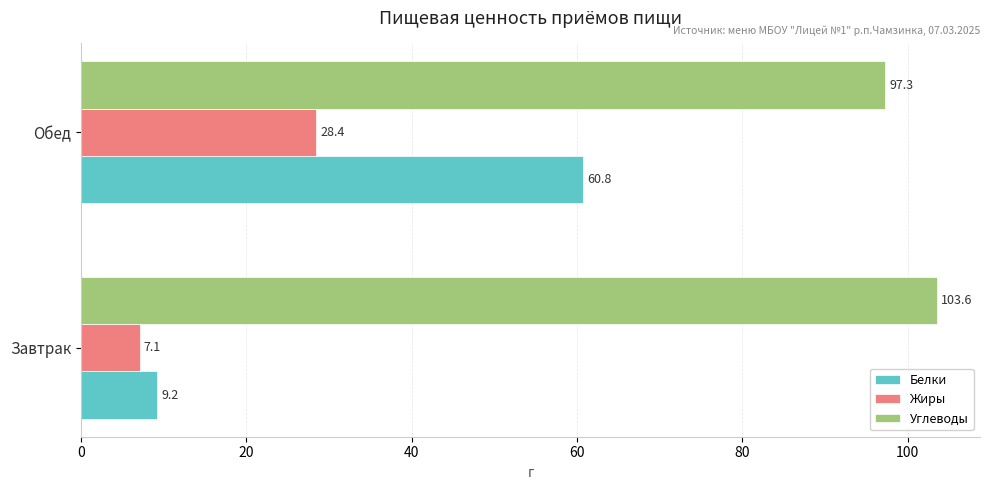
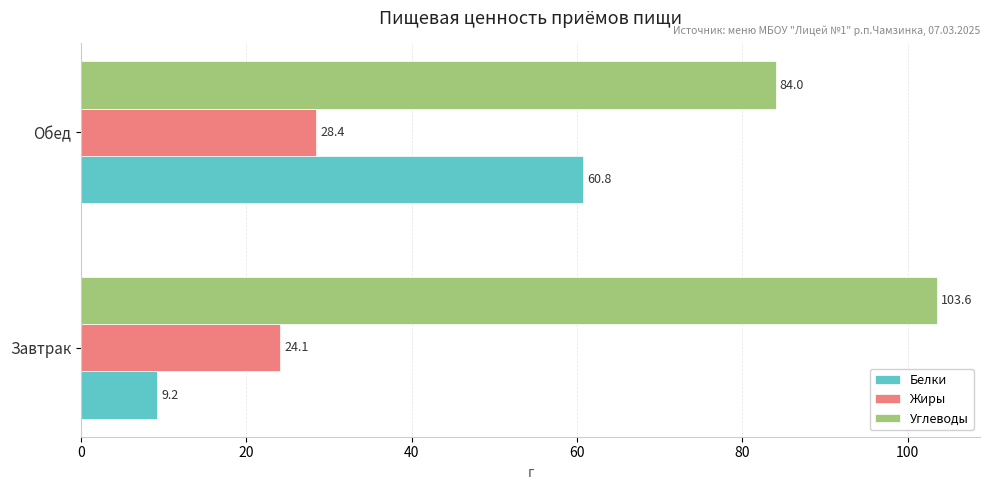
  {
    "Белки": {
      "Обед": 60.8,
      "Завтрак": 9.2
    },
    "Жиры": {
      "Обед": 28.4,
-     "Завтрак": 7.1
+     "Завтрак": 24.1
    },
    "Углеводы": {
-     "Обед": 97.3,
+     "Обед": 84.0,
      "Завтрак": 103.6
    }
  }
